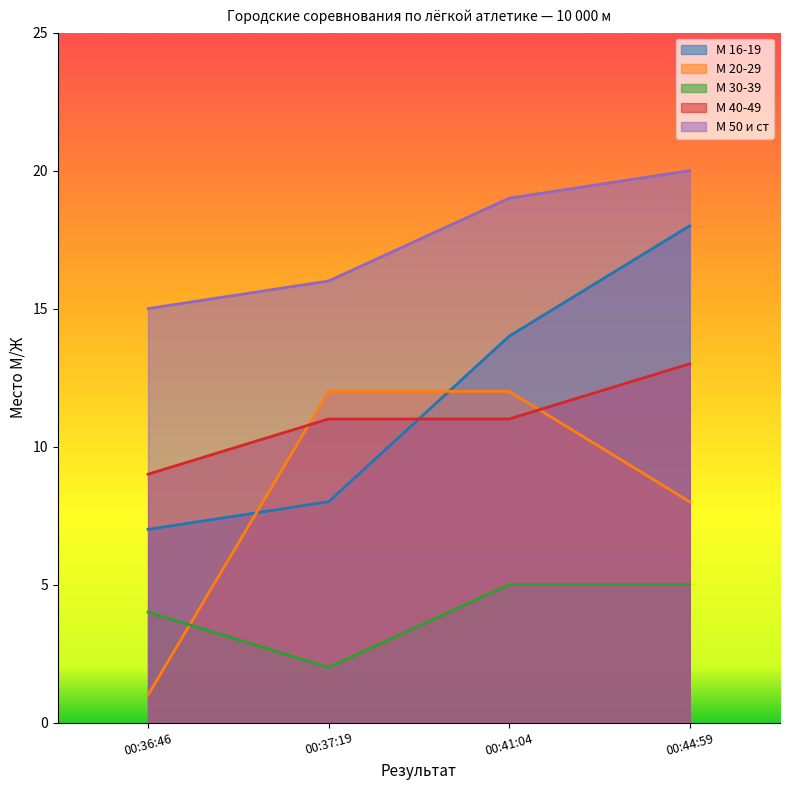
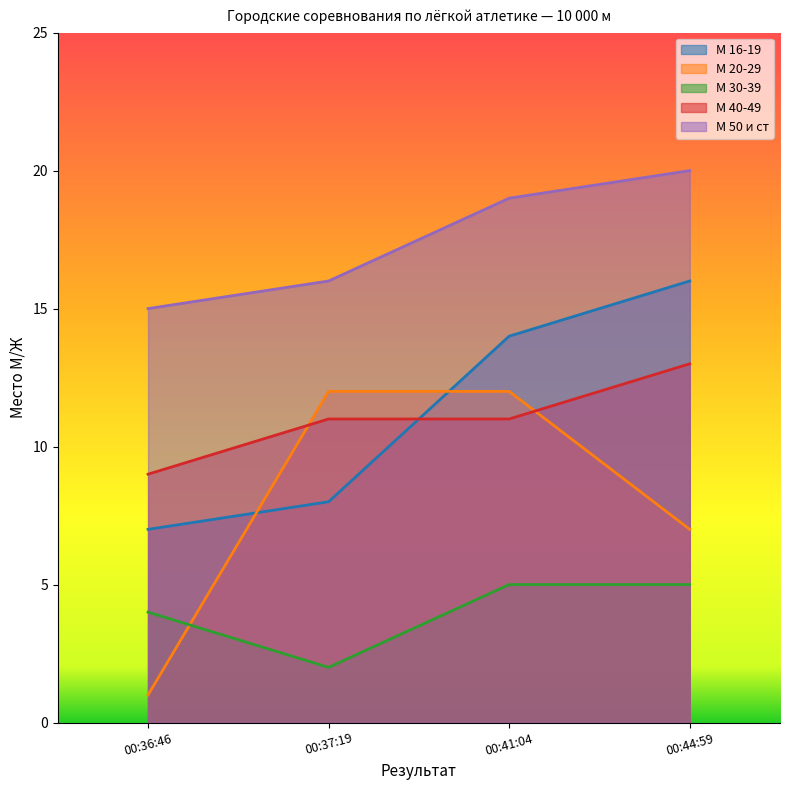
  {
    "М 16-19": {
      "00:36:46": 7,
      "00:37:19": 8,
      "00:41:04": 14,
-     "00:44:59": 18
+     "00:44:59": 16
    },
    "М 20-29": {
      "00:36:46": 1,
      "00:37:19": 12,
      "00:41:04": 12,
-     "00:44:59": 8
+     "00:44:59": 7
    },
    "М 30-39": {
      "00:36:46": 4,
      "00:37:19": 2,
      "00:41:04": 5,
      "00:44:59": 5
    },
    "М 40-49": {
      "00:36:46": 9,
      "00:37:19": 11,
      "00:41:04": 11,
      "00:44:59": 13
    },
    "М 50 и ст": {
      "00:36:46": 15,
      "00:37:19": 16,
      "00:41:04": 19,
      "00:44:59": 20
    }
  }
